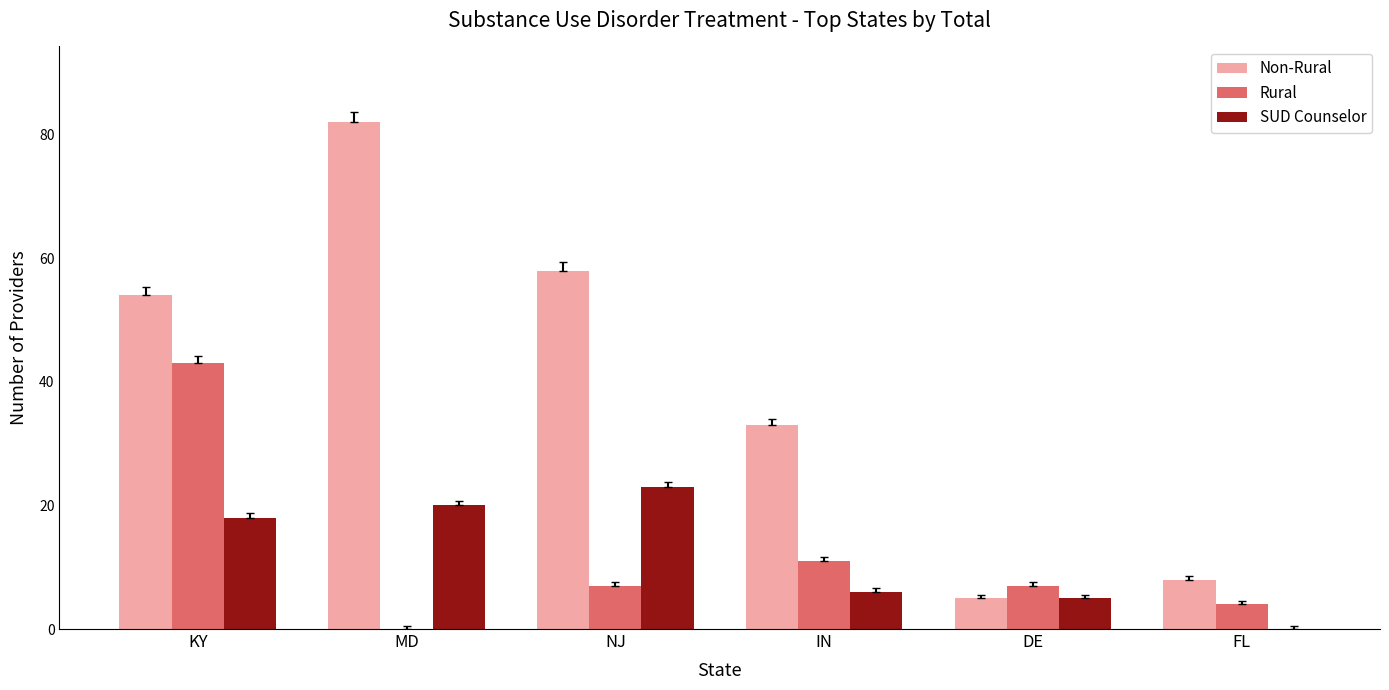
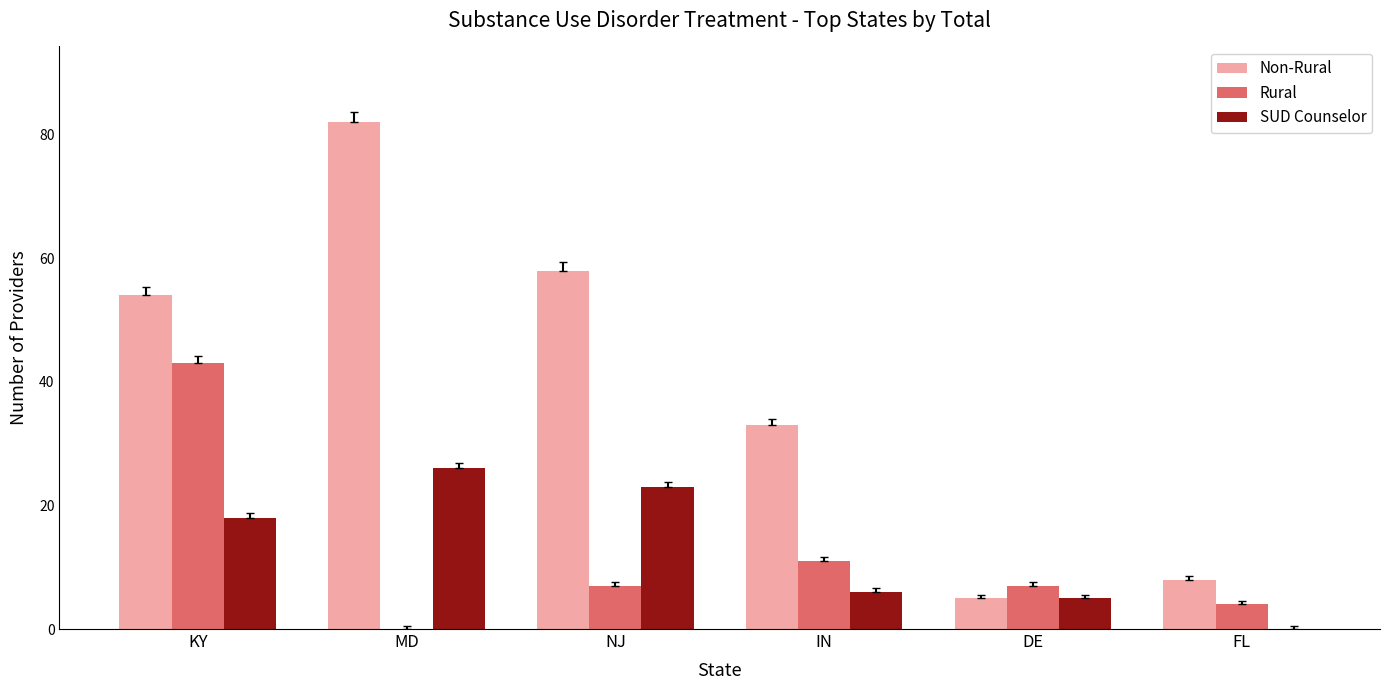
  {
    "Non-Rural": {
      "KY": 54,
      "MD": 82,
      "NJ": 58,
      "IN": 33,
      "DE": 5,
      "FL": 8
    },
    "Rural": {
      "KY": 43,
      "MD": 0,
      "NJ": 7,
      "IN": 11,
      "DE": 7,
      "FL": 4
    },
    "SUD Counselor": {
      "KY": 18,
-     "MD": 20,
+     "MD": 26,
      "NJ": 23,
      "IN": 6,
      "DE": 5,
      "FL": 0
    }
  }
